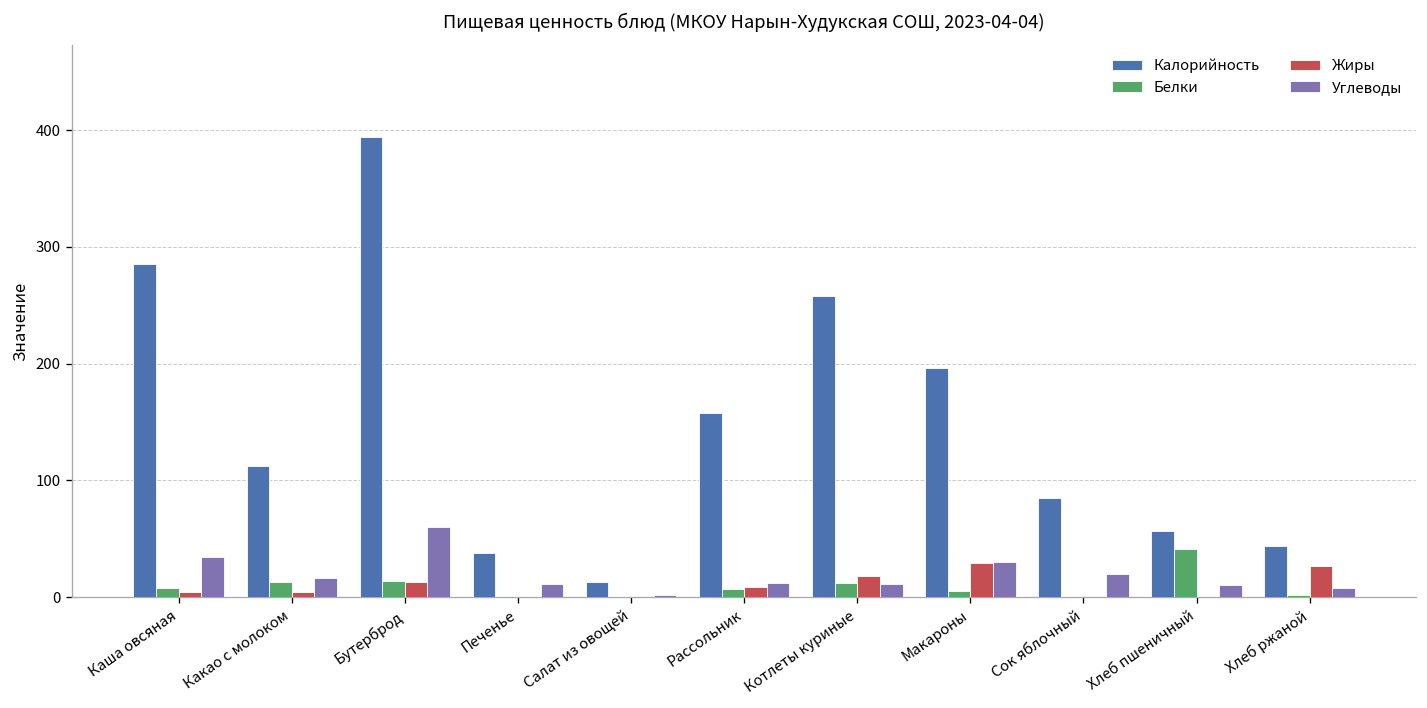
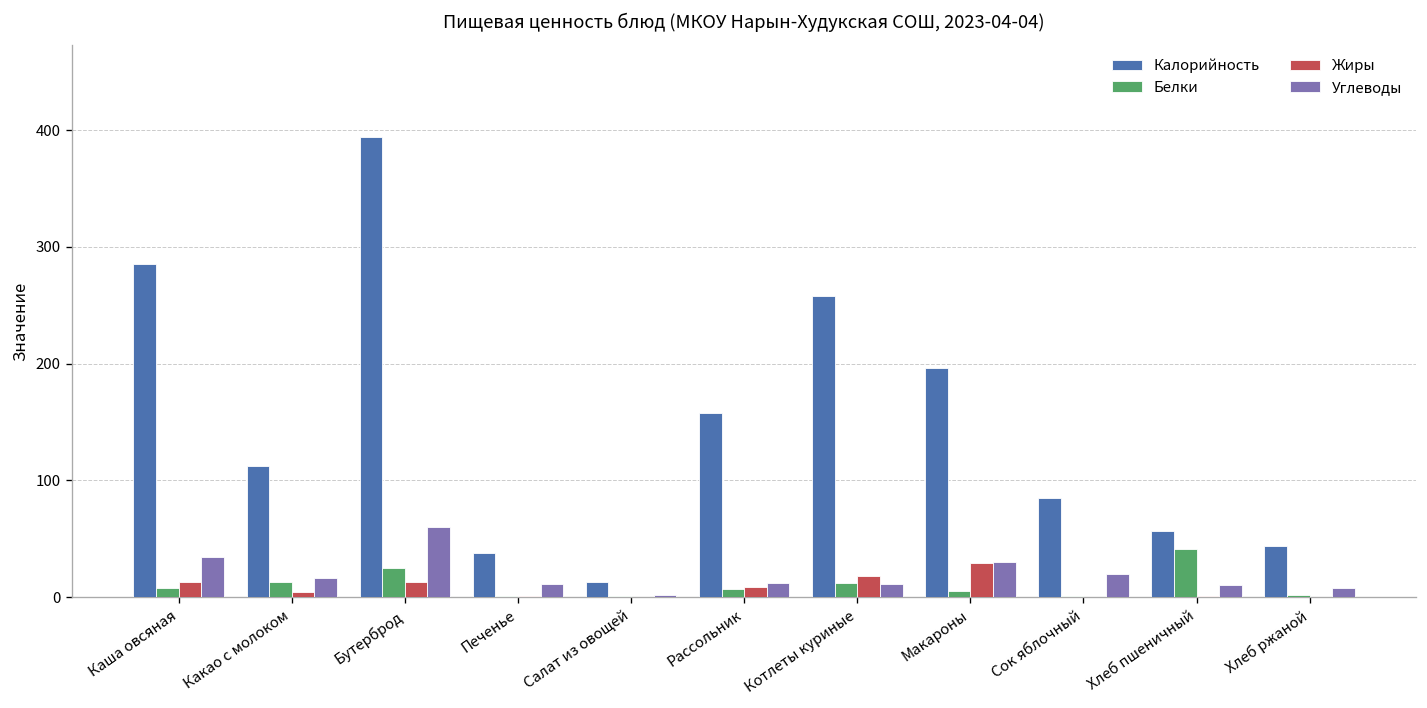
  {
    "Белки": {
      "Каша овсяная": 10,
      "Какао с молоком": 10,
-     "Бутерброд": 10,
+     "Бутерброд": 30,
      "Рассольник": 10,
      "Котлеты куриные": 10,
      "Макароны": 10,
      "Хлеб пшеничный": 40
    },
    "Жиры": {
-     "Каша овсяная": 0,
+     "Каша овсяная": 10,
      "Какао с молоком": 0,
      "Бутерброд": 10,
      "Салат из овощей": 0,
      "Рассольник": 10,
      "Котлеты куриные": 20,
      "Макароны": 30,
      "Сок яблочный": 0,
-     "Хлеб ржаной": 30
+     "Хлеб ржаной": 0
    }
  }
